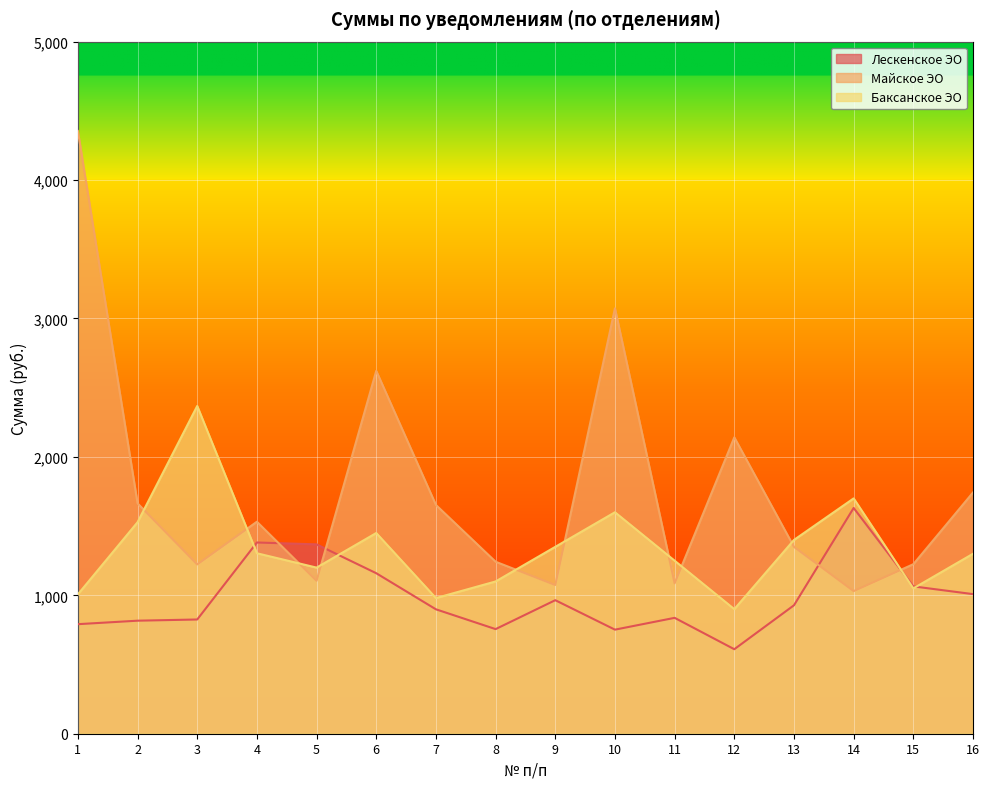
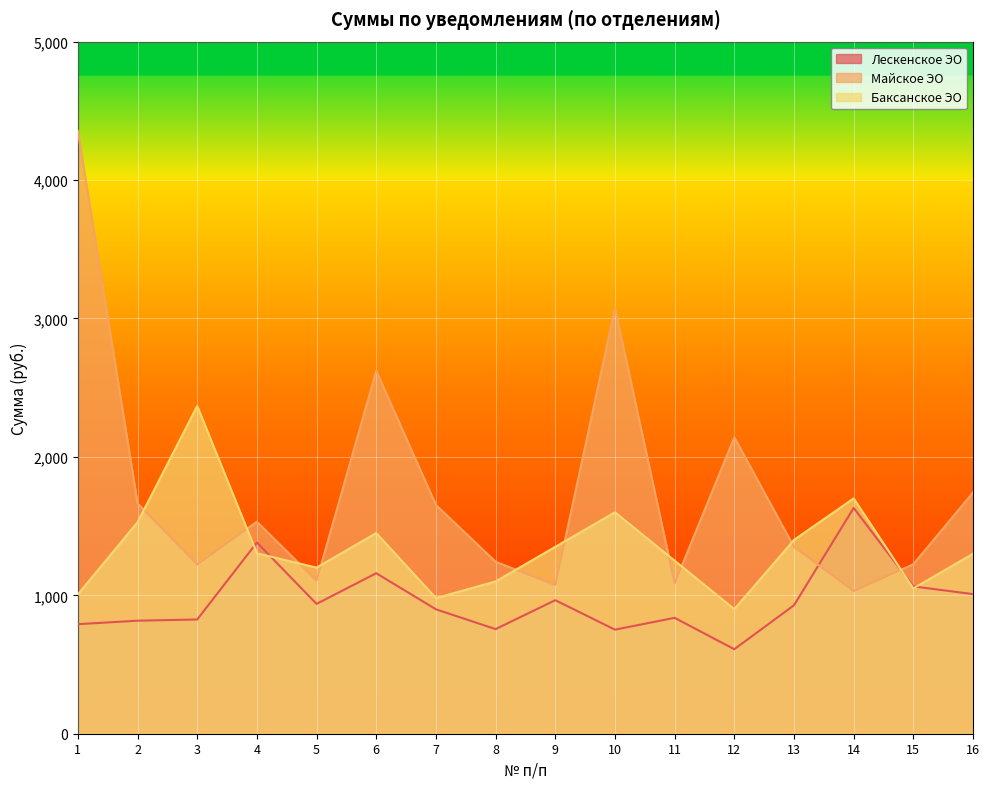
  {
    "Лескенское ЭО": {
      "1": "790",
      "2": "820",
      "3": "830",
      "4": "1,380",
-     "5": "1,370",
+     "5": "940",
      "6": "1,160",
      "7": "900",
      "8": "760",
      "9": "960",
      "10": "750",
      "11": "840",
      "12": "610",
      "13": "930",
      "14": "1,630",
      "16": "1,010"
    }
  }
